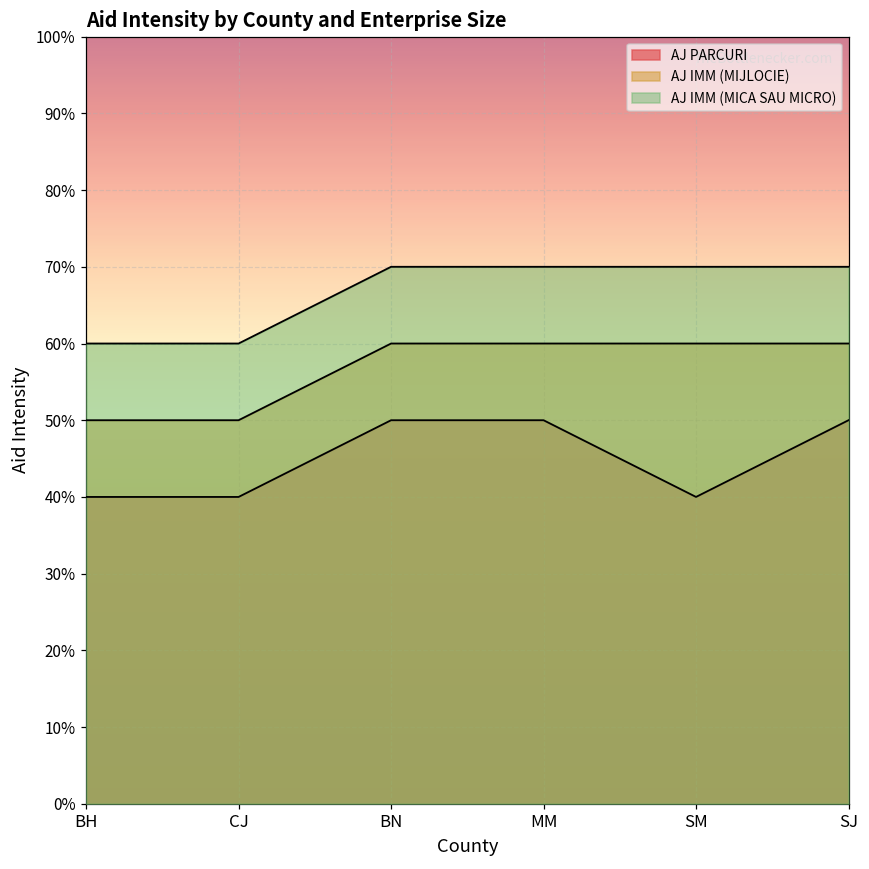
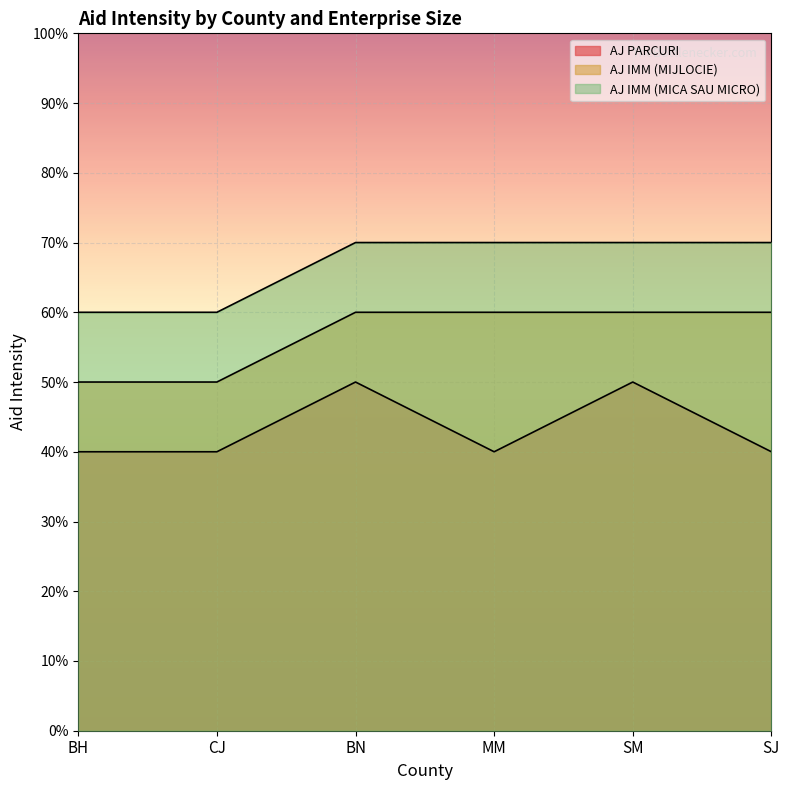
  {
    "AJ PARCURI": {
      "BH": "40%",
      "CJ": "40%",
      "BN": "50%",
-     "MM": "50%",
-     "SM": "40%",
-     "SJ": "50%"
+     "MM": "40%",
+     "SM": "50%",
+     "SJ": "40%"
    },
    "AJ IMM (MIJLOCIE)": {
      "BH": "50%",
      "CJ": "50%",
      "BN": "60%",
      "MM": "60%",
      "SM": "60%",
      "SJ": "60%"
    },
    "AJ IMM (MICA SAU MICRO)": {
      "BH": "60%",
      "CJ": "60%",
      "BN": "70%",
      "MM": "70%",
      "SM": "70%",
      "SJ": "70%"
    }
  }
